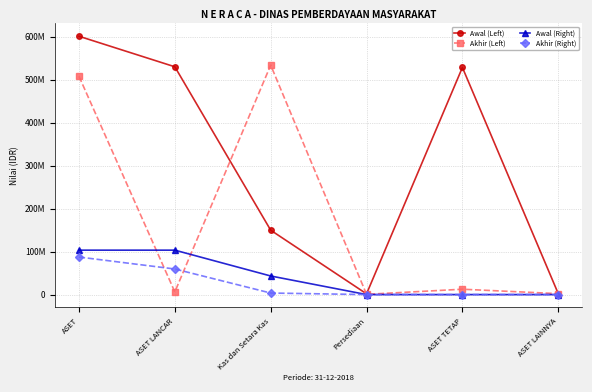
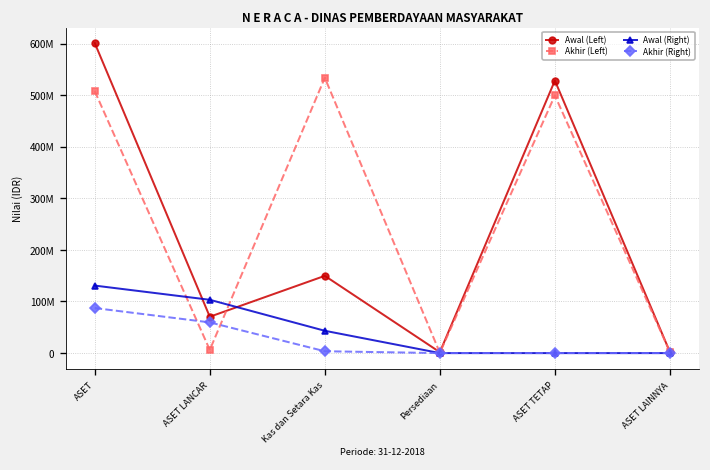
  {
    "Awal (Left)": {
      "ASET": 600000000,
-     "ASET LANCAR": 530000000,
+     "ASET LANCAR": 70000000,
      "Kas dan Setara Kas": 150000000,
      "ASET TETAP": 530000000
    },
    "Akhir (Left)": {
      "ASET": 510000000,
      "ASET LANCAR": 10000000,
      "Kas dan Setara Kas": 530000000,
-     "ASET TETAP": 10000000
+     "ASET TETAP": 500000000
    },
    "Awal (Right)": {
-     "ASET": 100000000,
+     "ASET": 130000000,
      "ASET LANCAR": 100000000,
      "Kas dan Setara Kas": 40000000
    },
    "Akhir (Right)": {
      "ASET": 90000000,
      "ASET LANCAR": 60000000,
      "Kas dan Setara Kas": 0
    }
  }
